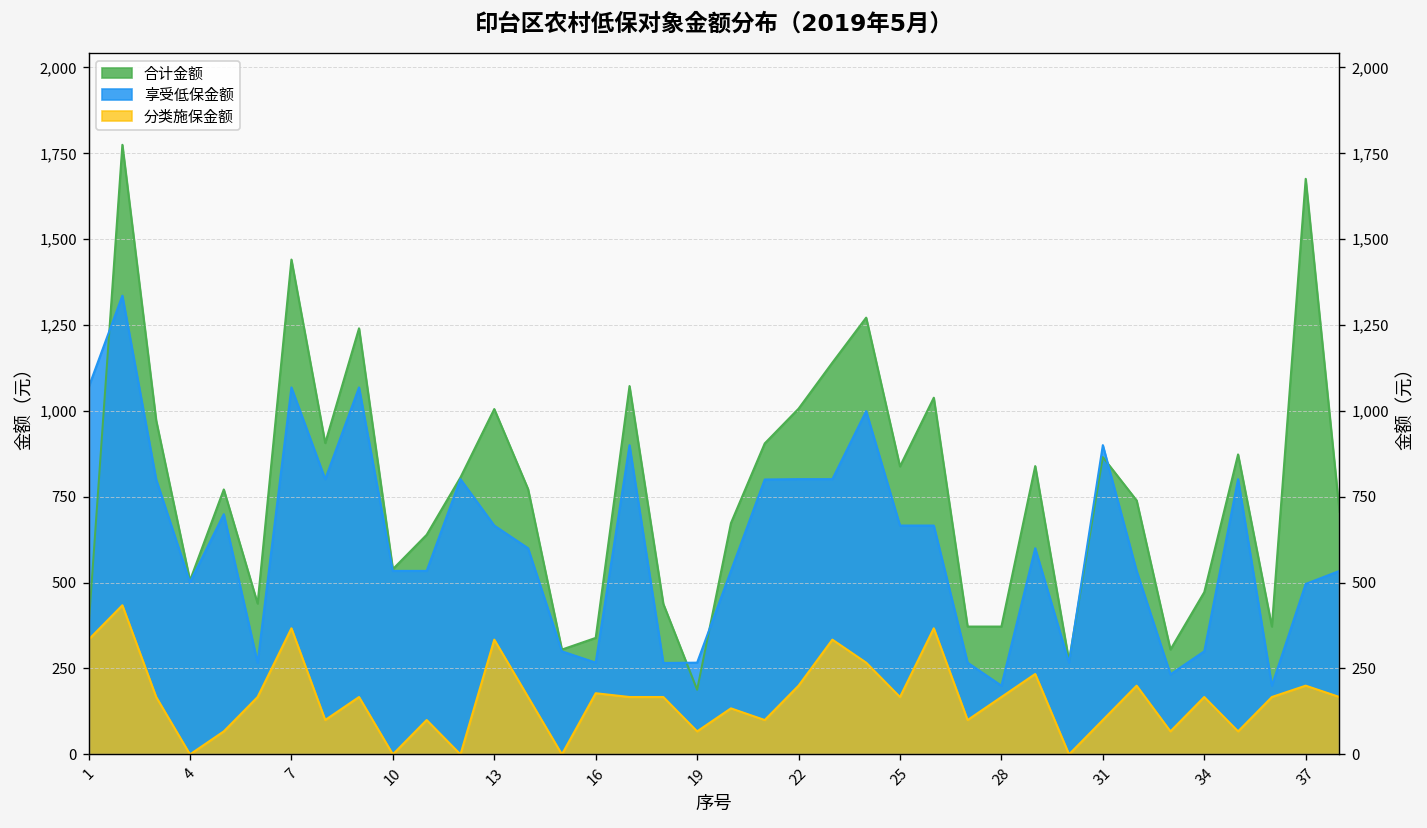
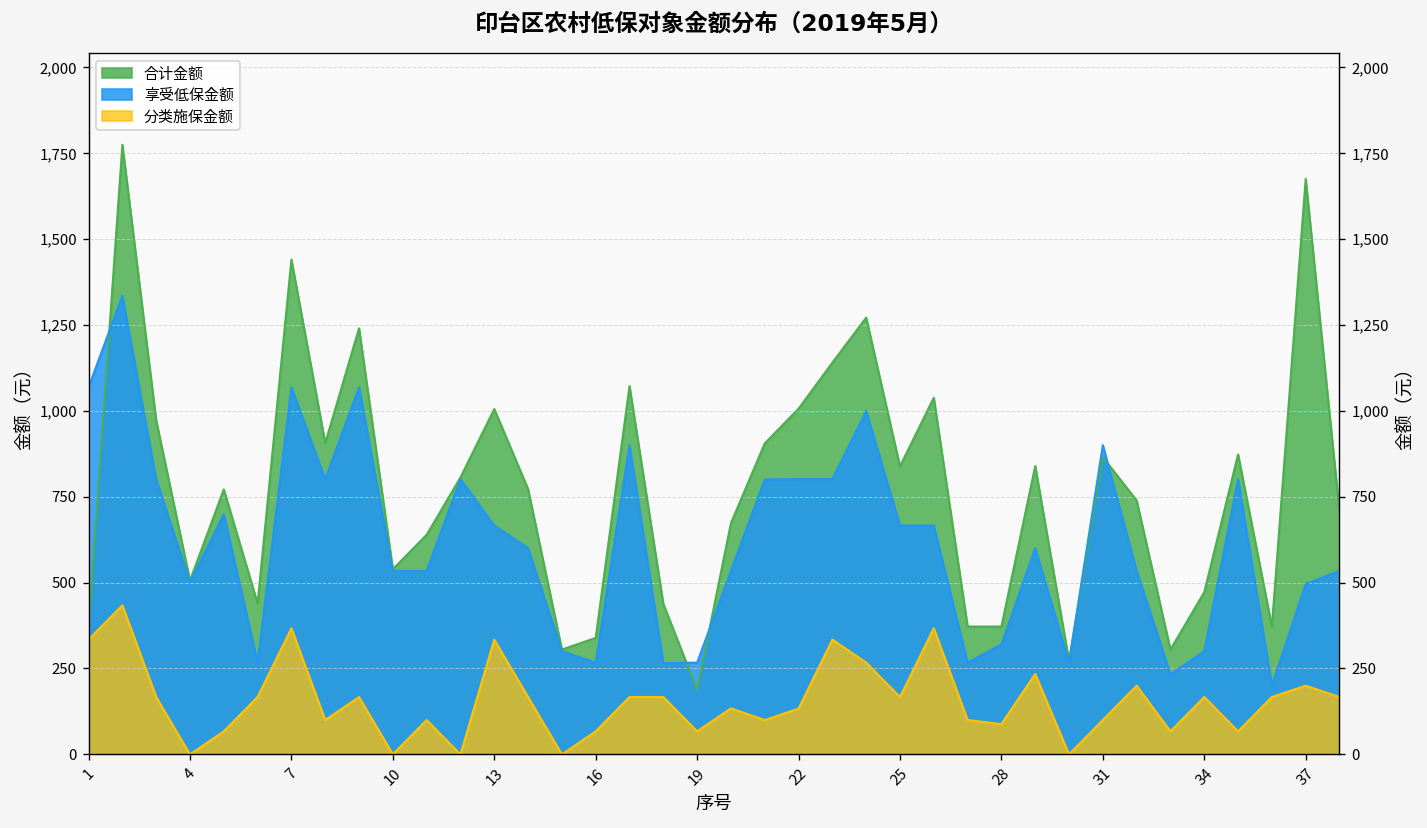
  {
    "合计金额": {
      "1": "370",
      "7": "1,440",
      "13": "1,010",
      "16": "340",
      "19": "190",
      "22": "1,010",
      "25": "840",
      "28": "370",
      "31": "870",
      "34": "470",
      "37": "1,680"
    },
    "享受低保金额": {
      "1": "1,070",
      "7": "1,070",
      "13": "670",
      "16": "270",
      "19": "270",
      "22": "800",
      "25": "670",
-     "28": "200",
+     "28": "320",
      "31": "900",
      "34": "300",
      "37": "500"
    },
    "分类施保金额": {
      "1": "330",
      "4": "0",
      "7": "370",
      "10": "0",
      "13": "330",
-     "16": "180",
+     "16": "70",
      "19": "70",
-     "22": "200",
+     "22": "130",
      "25": "170",
-     "28": "170",
+     "28": "90",
      "31": "100",
      "34": "170",
      "37": "200"
    }
  }
